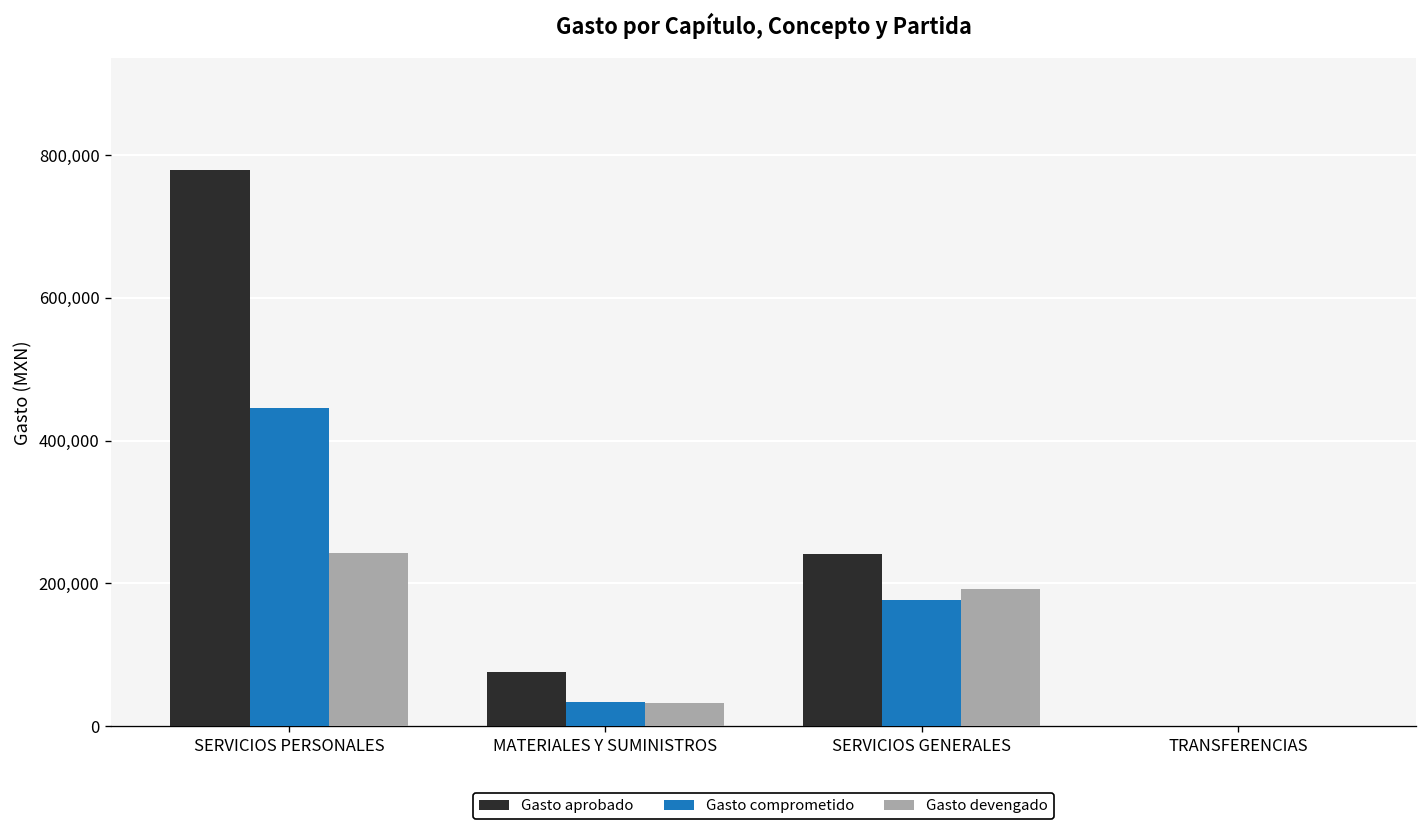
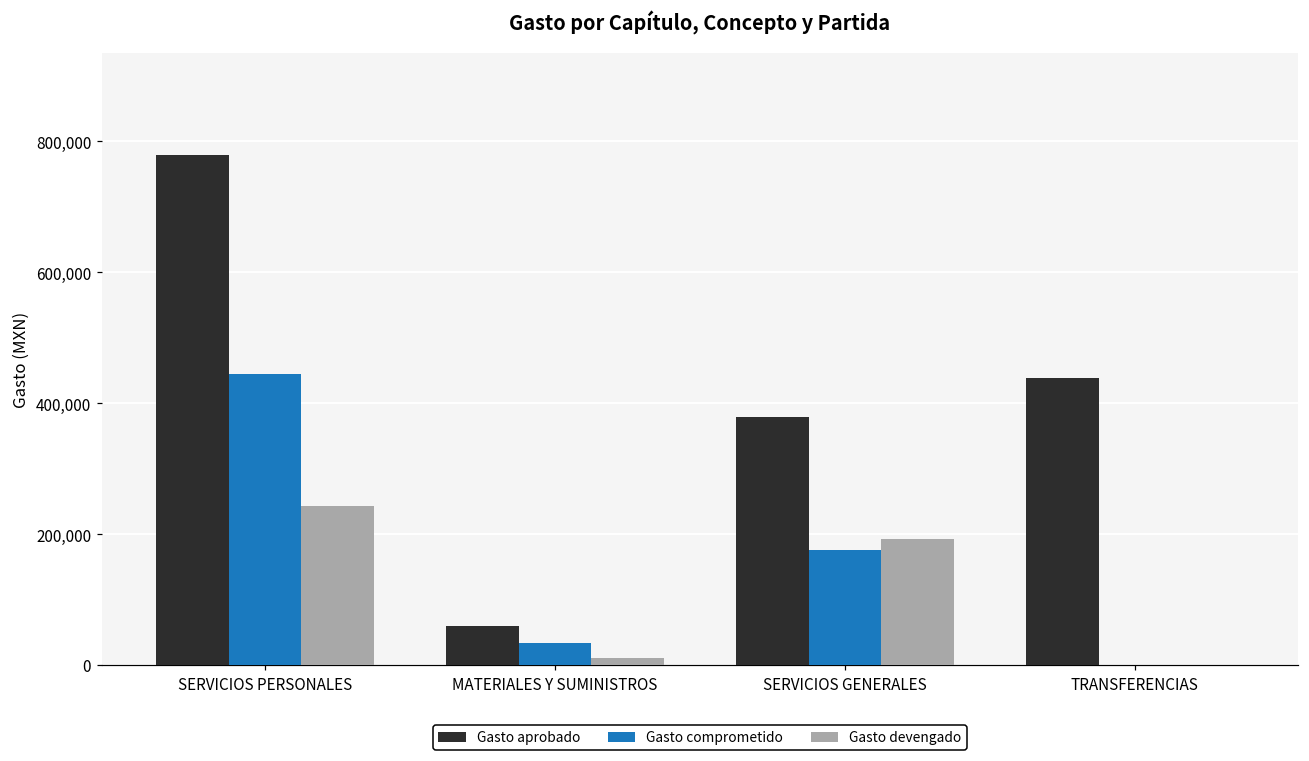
  {
    "Gasto aprobado": {
      "SERVICIOS PERSONALES": "780,000",
-     "MATERIALES Y SUMINISTROS": "80,000",
-     "SERVICIOS GENERALES": "240,000",
-     "TRANSFERENCIAS": "0"
+     "MATERIALES Y SUMINISTROS": "60,000",
+     "SERVICIOS GENERALES": "380,000",
+     "TRANSFERENCIAS": "440,000"
    },
    "Gasto comprometido": {
      "SERVICIOS PERSONALES": "440,000",
      "MATERIALES Y SUMINISTROS": "30,000",
      "SERVICIOS GENERALES": "180,000",
      "TRANSFERENCIAS": "0"
    },
    "Gasto devengado": {
      "SERVICIOS PERSONALES": "240,000",
-     "MATERIALES Y SUMINISTROS": "30,000",
+     "MATERIALES Y SUMINISTROS": "10,000",
      "SERVICIOS GENERALES": "190,000",
      "TRANSFERENCIAS": "0"
    }
  }
